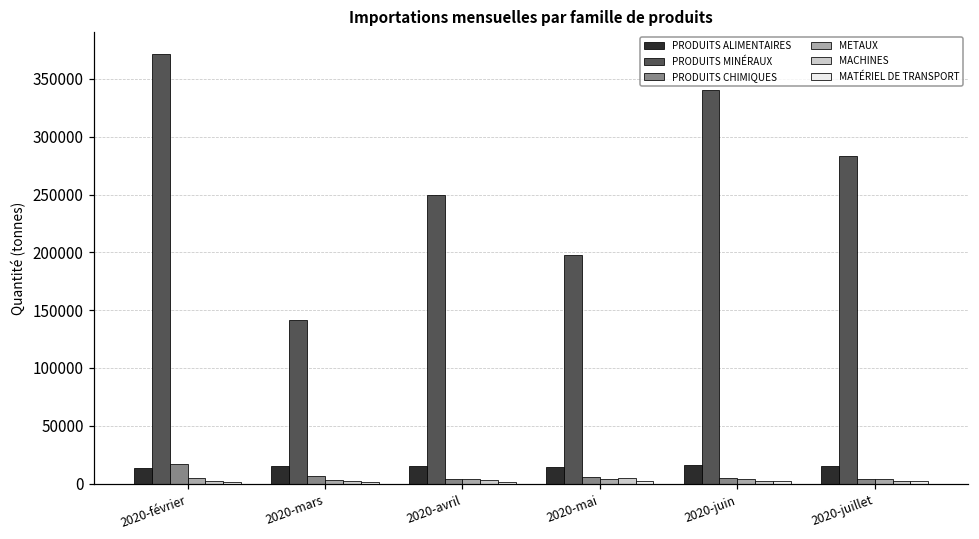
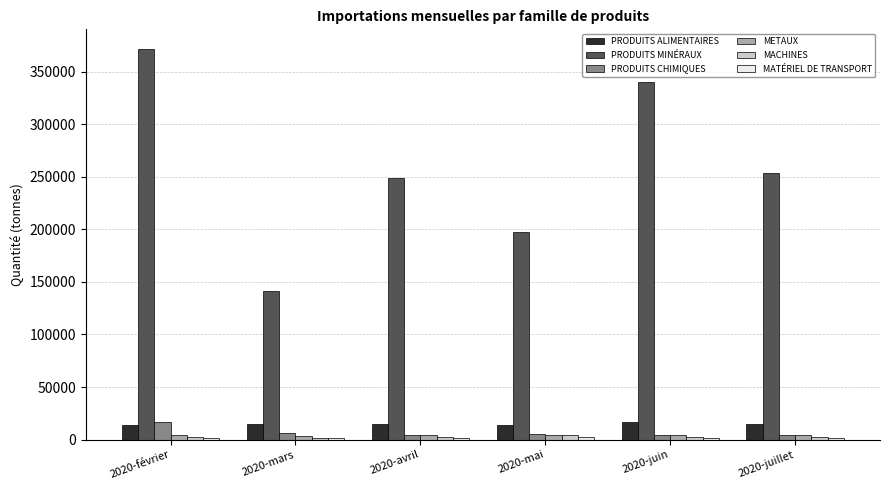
  {
    "PRODUITS ALIMENTAIRES": {
      "2020-février": 13000,
      "2020-mars": 15000,
      "2020-avril": 15000,
      "2020-mai": 14000,
      "2020-juin": 16000,
      "2020-juillet": 15000
    },
    "PRODUITS MINÉRAUX": {
      "2020-février": 372000,
      "2020-mars": 141000,
      "2020-avril": 249000,
      "2020-mai": 198000,
      "2020-juin": 340000,
-     "2020-juillet": 283000
+     "2020-juillet": 254000
    }
  }
